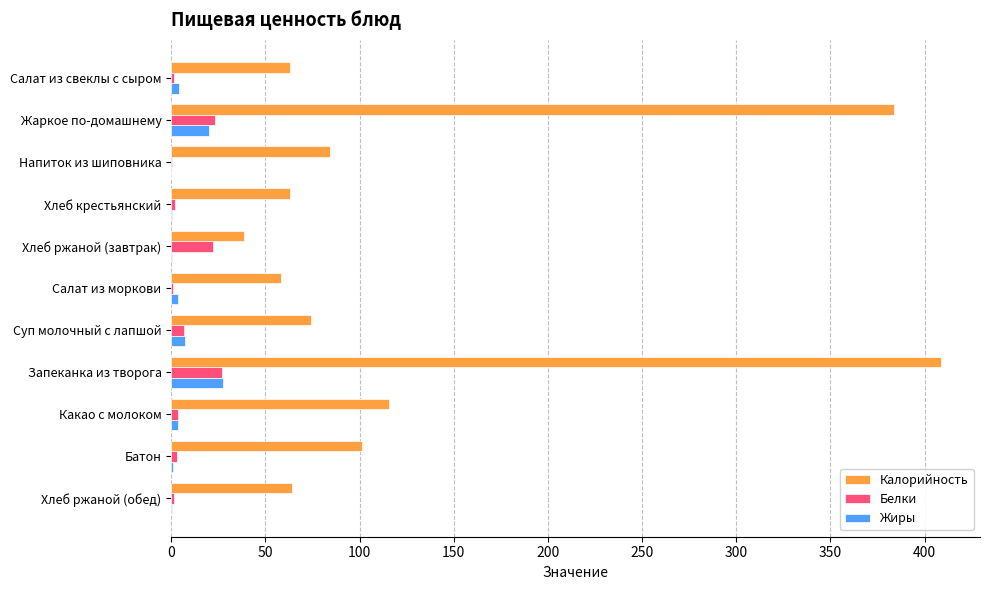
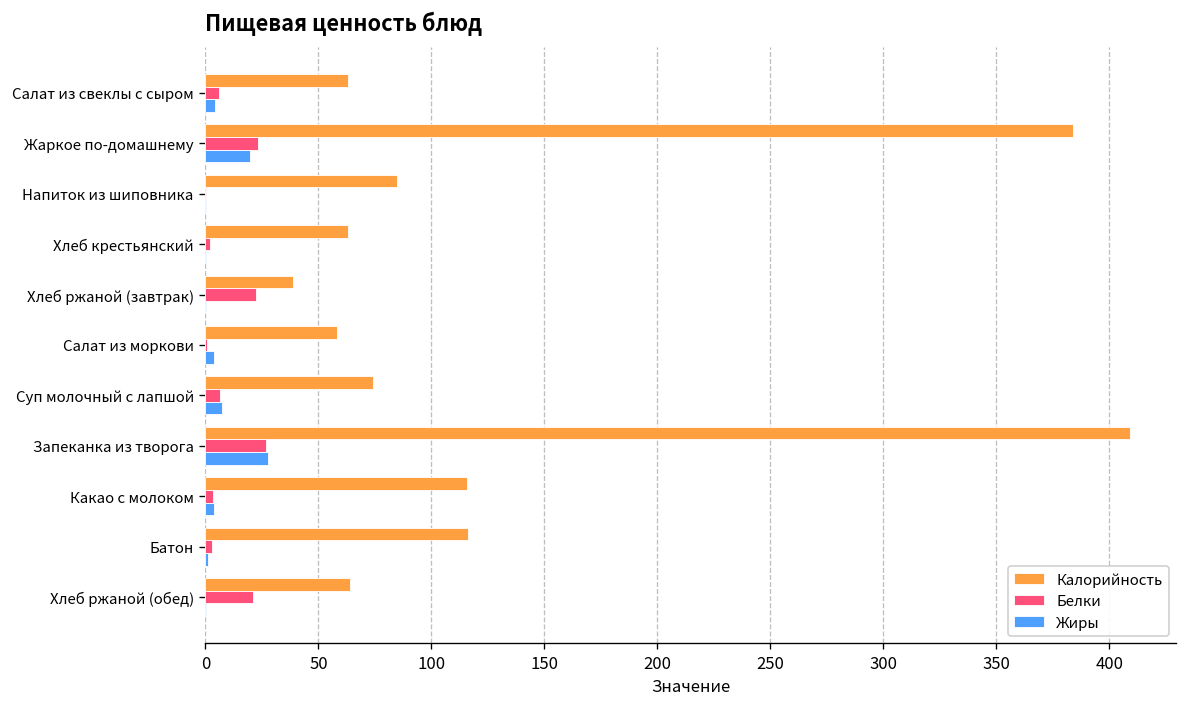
  {
    "Калорийность": {
      "Салат из свеклы с сыром": 63,
      "Жаркое по-домашнему": 384,
      "Напиток из шиповника": 85,
      "Хлеб крестьянский": 63,
      "Хлеб ржаной (завтрак)": 39,
      "Салат из моркови": 58,
      "Суп молочный с лапшой": 74,
      "Запеканка из творога": 409,
      "Какао с молоком": 116,
-     "Батон": 101,
+     "Батон": 116,
      "Хлеб ржаной (обед)": 64
    },
    "Белки": {
-     "Салат из свеклы с сыром": 2,
+     "Салат из свеклы с сыром": 6,
      "Жаркое по-домашнему": 23,
      "Хлеб крестьянский": 2,
      "Хлеб ржаной (завтрак)": 22,
      "Суп молочный с лапшой": 7,
      "Запеканка из творога": 27,
      "Какао с молоком": 3,
      "Батон": 3,
-     "Хлеб ржаной (обед)": 2
+     "Хлеб ржаной (обед)": 21
    },
    "Жиры": {
      "Салат из свеклы с сыром": 4,
      "Жаркое по-домашнему": 20,
      "Салат из моркови": 4,
      "Суп молочный с лапшой": 7,
      "Запеканка из творога": 28,
      "Какао с молоком": 4
    }
  }
